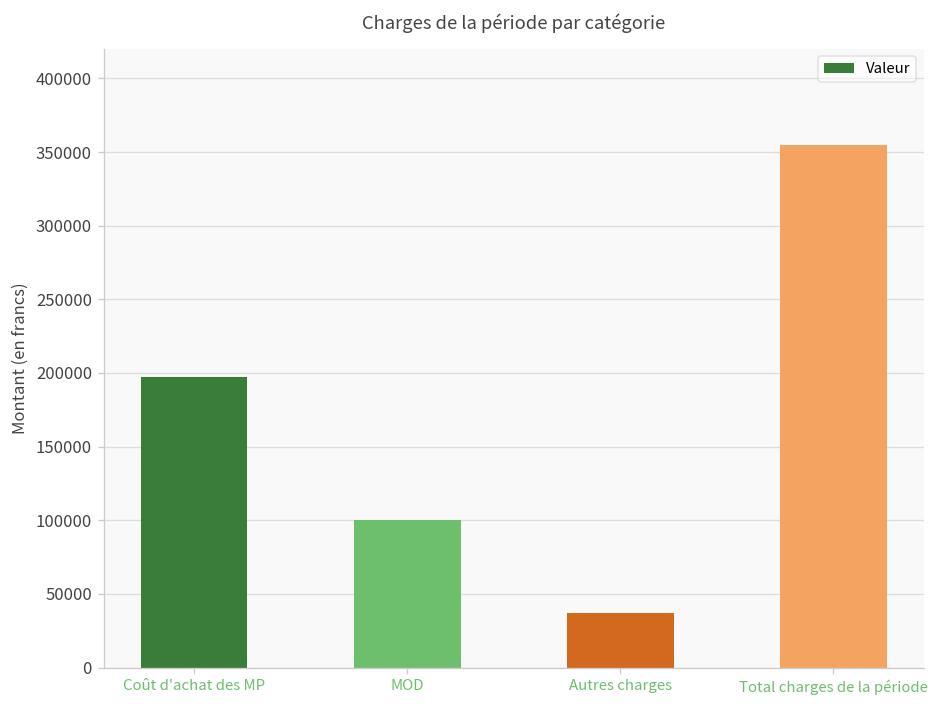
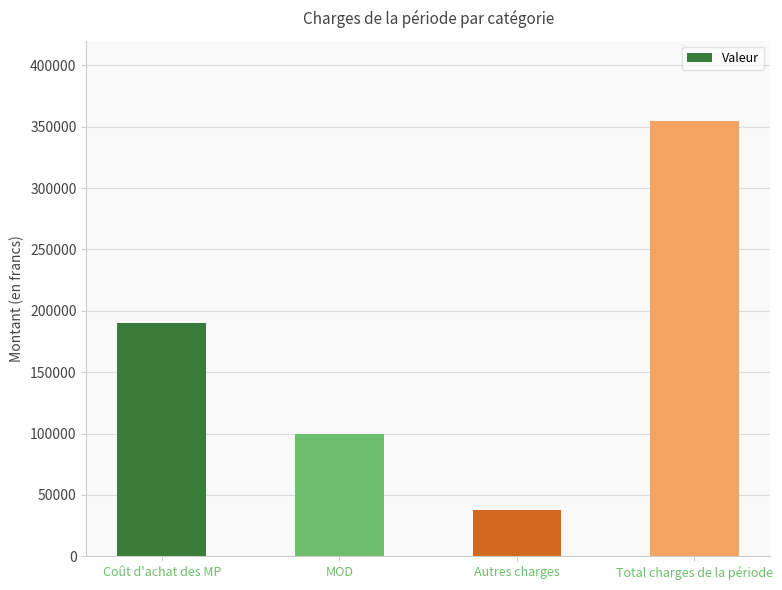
  {
-   "Coût d'achat des MP": 197000,
+   "Coût d'achat des MP": 190000,
    "MOD": 100000,
    "Autres charges": 37000,
    "Total charges de la période": 355000
  }
